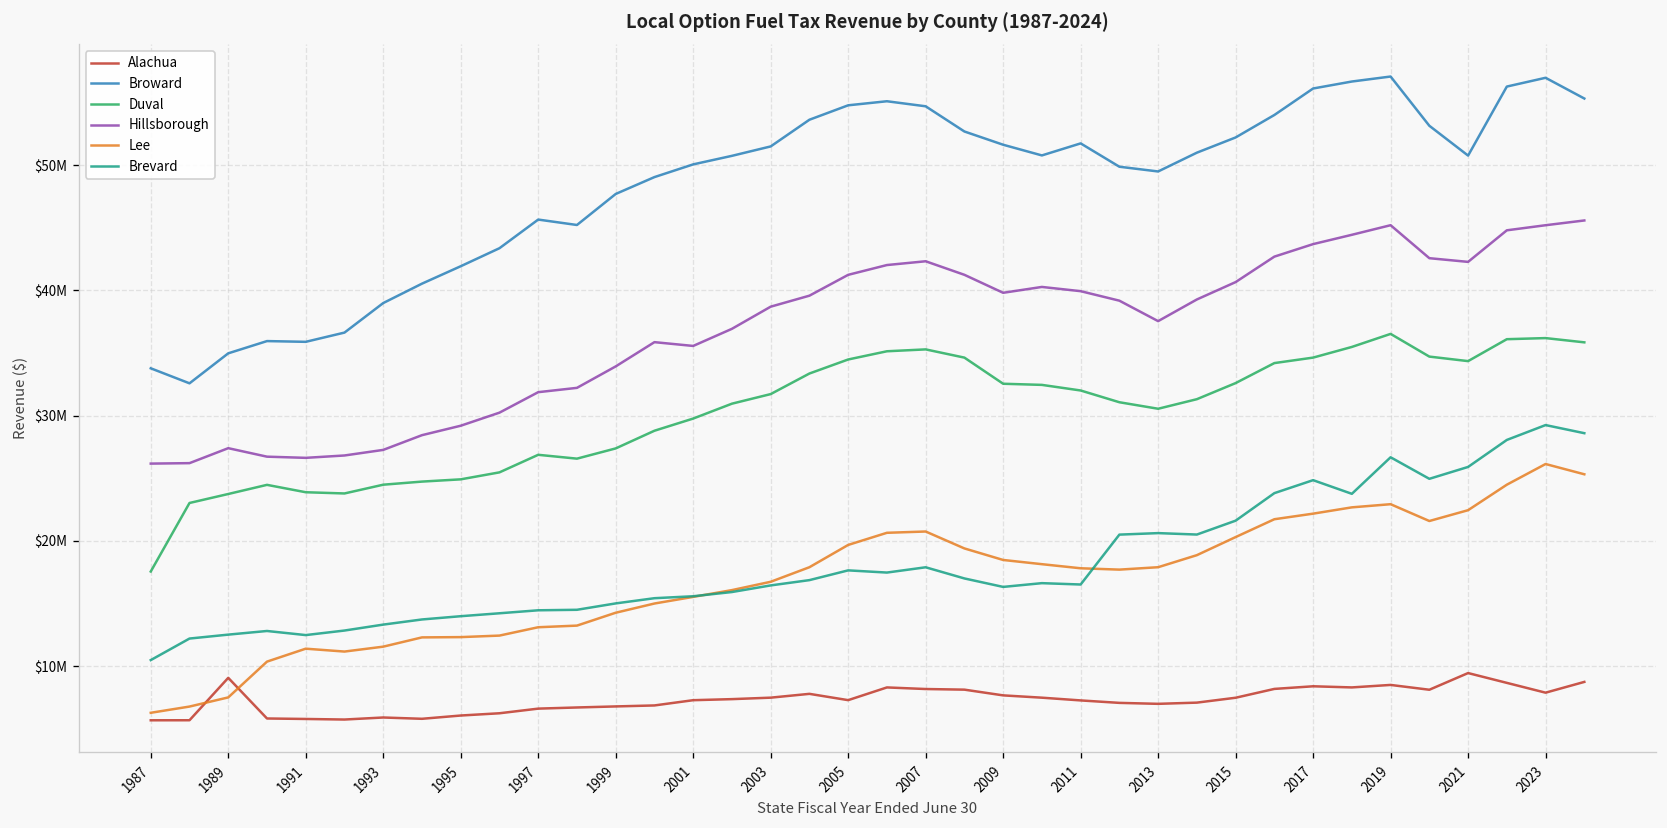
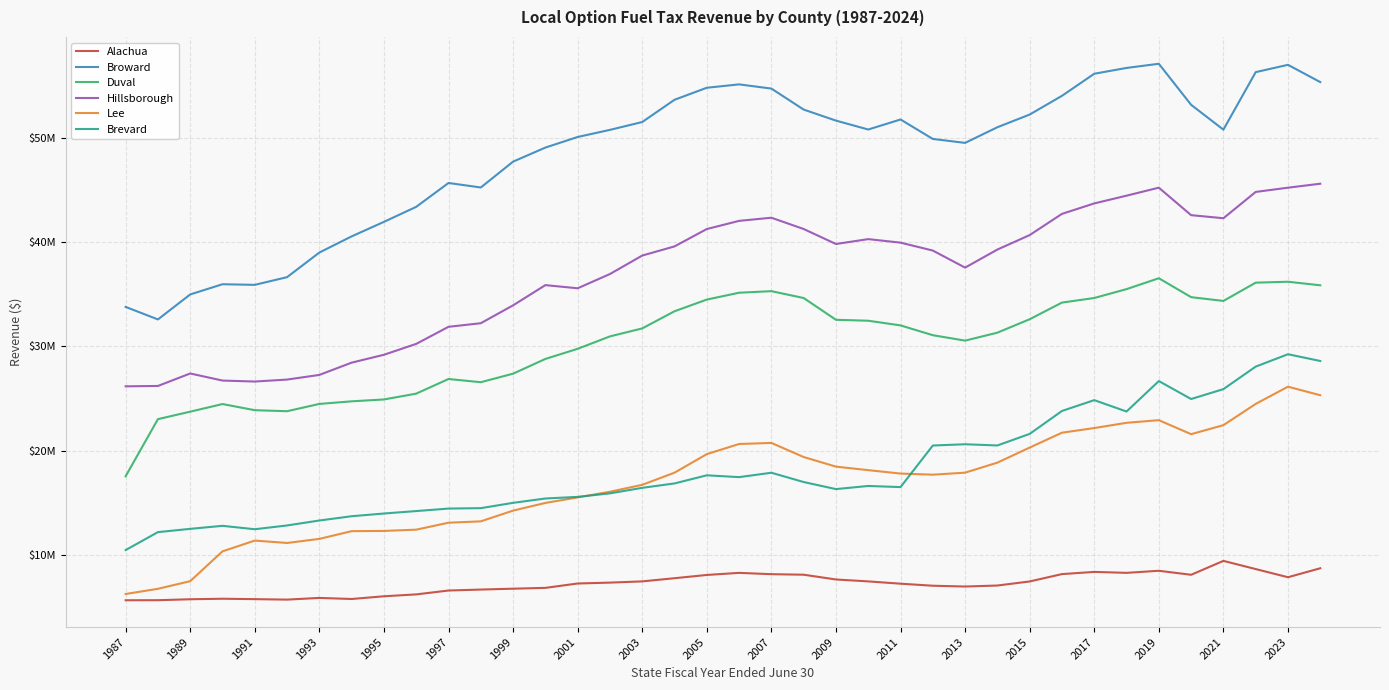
  {
    "Alachua": {
      "1987": "$5700000",
-     "1989": "$9100000",
+     "1989": "$5800000",
      "1991": "$5800000",
      "1993": "$5900000",
      "1995": "$6100000",
      "1997": "$6600000",
      "1999": "$6800000",
      "2001": "$7300000",
      "2003": "$7500000",
-     "2005": "$7300000",
+     "2005": "$8100000",
      "2007": "$8200000",
      "2009": "$7700000",
      "2011": "$7300000",
      "2013": "$7000000",
      "2015": "$7500000",
      "2017": "$8400000",
      "2019": "$8500000",
      "2021": "$9500000",
      "2023": "$7900000"
    },
    "Broward": {
      "1987": "$33800000",
      "1989": "$35000000",
      "1991": "$35900000",
      "1993": "$39000000",
      "1995": "$41900000",
      "1997": "$45700000",
      "1999": "$47700000",
      "2001": "$50100000",
      "2003": "$51500000",
      "2005": "$54800000",
      "2007": "$54700000",
      "2009": "$51600000",
      "2011": "$51700000",
      "2013": "$49500000",
      "2015": "$52200000",
      "2017": "$56100000",
      "2019": "$57100000",
      "2021": "$50800000",
      "2023": "$57000000"
    },
    "Hillsborough": {
      "1987": "$26200000",
      "1989": "$27400000",
      "1991": "$26600000",
      "1993": "$27300000",
      "1995": "$29200000",
      "1997": "$31900000",
      "1999": "$33900000",
      "2001": "$35600000",
      "2003": "$38700000",
      "2005": "$41200000",
      "2007": "$42300000",
      "2009": "$39800000",
      "2011": "$39900000",
      "2013": "$37500000",
      "2015": "$40700000",
      "2017": "$43700000",
      "2019": "$45200000",
      "2021": "$42300000",
      "2023": "$45200000"
    },
    "Lee": {
      "1987": "$6300000",
      "1989": "$7500000",
      "1991": "$11400000",
      "1993": "$11600000",
      "1995": "$12300000",
      "1997": "$13100000",
      "1999": "$14300000",
      "2003": "$16700000",
      "2005": "$19700000",
      "2007": "$20800000",
      "2009": "$18500000",
      "2011": "$17800000",
      "2013": "$17900000",
      "2015": "$20300000",
      "2017": "$22200000",
      "2019": "$22900000",
      "2021": "$22500000",
      "2023": "$26100000"
    }
  }
